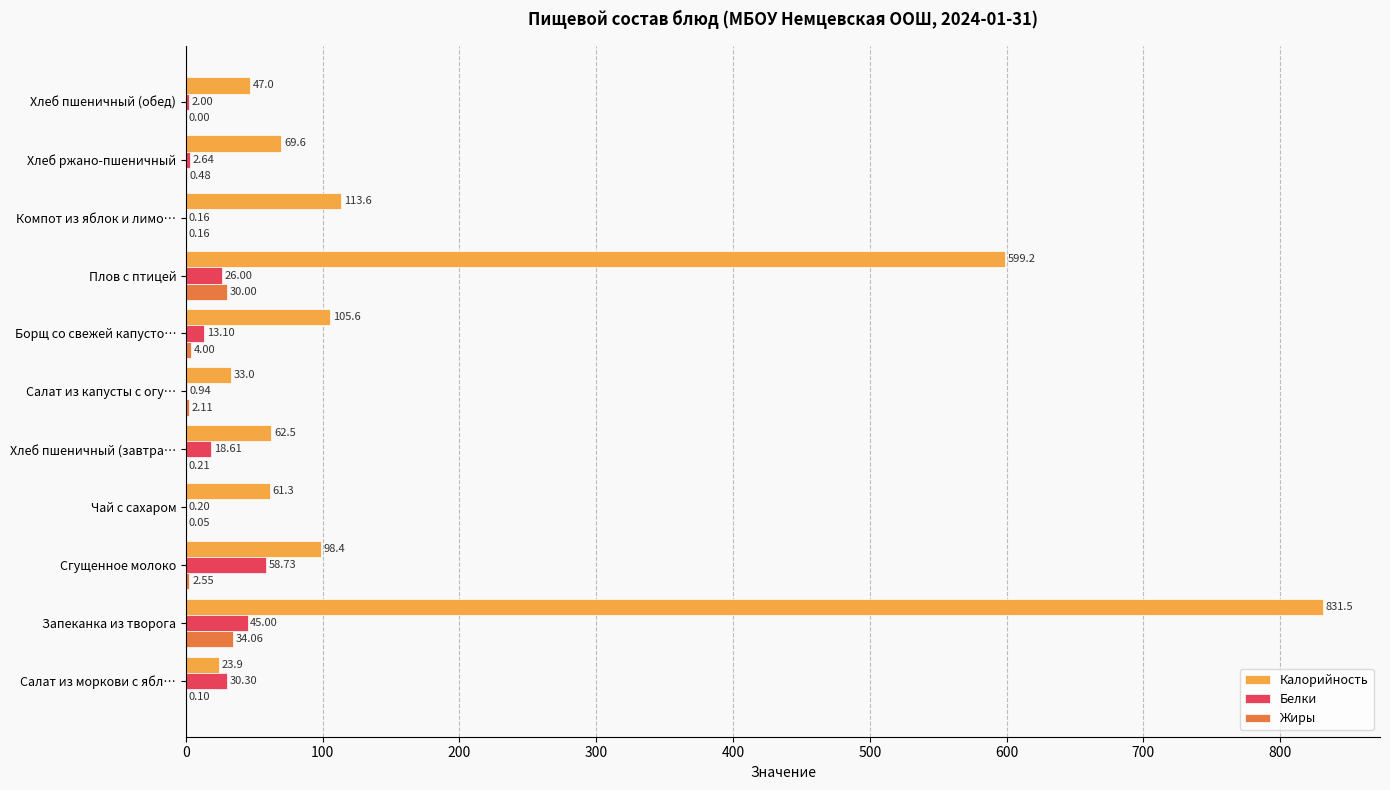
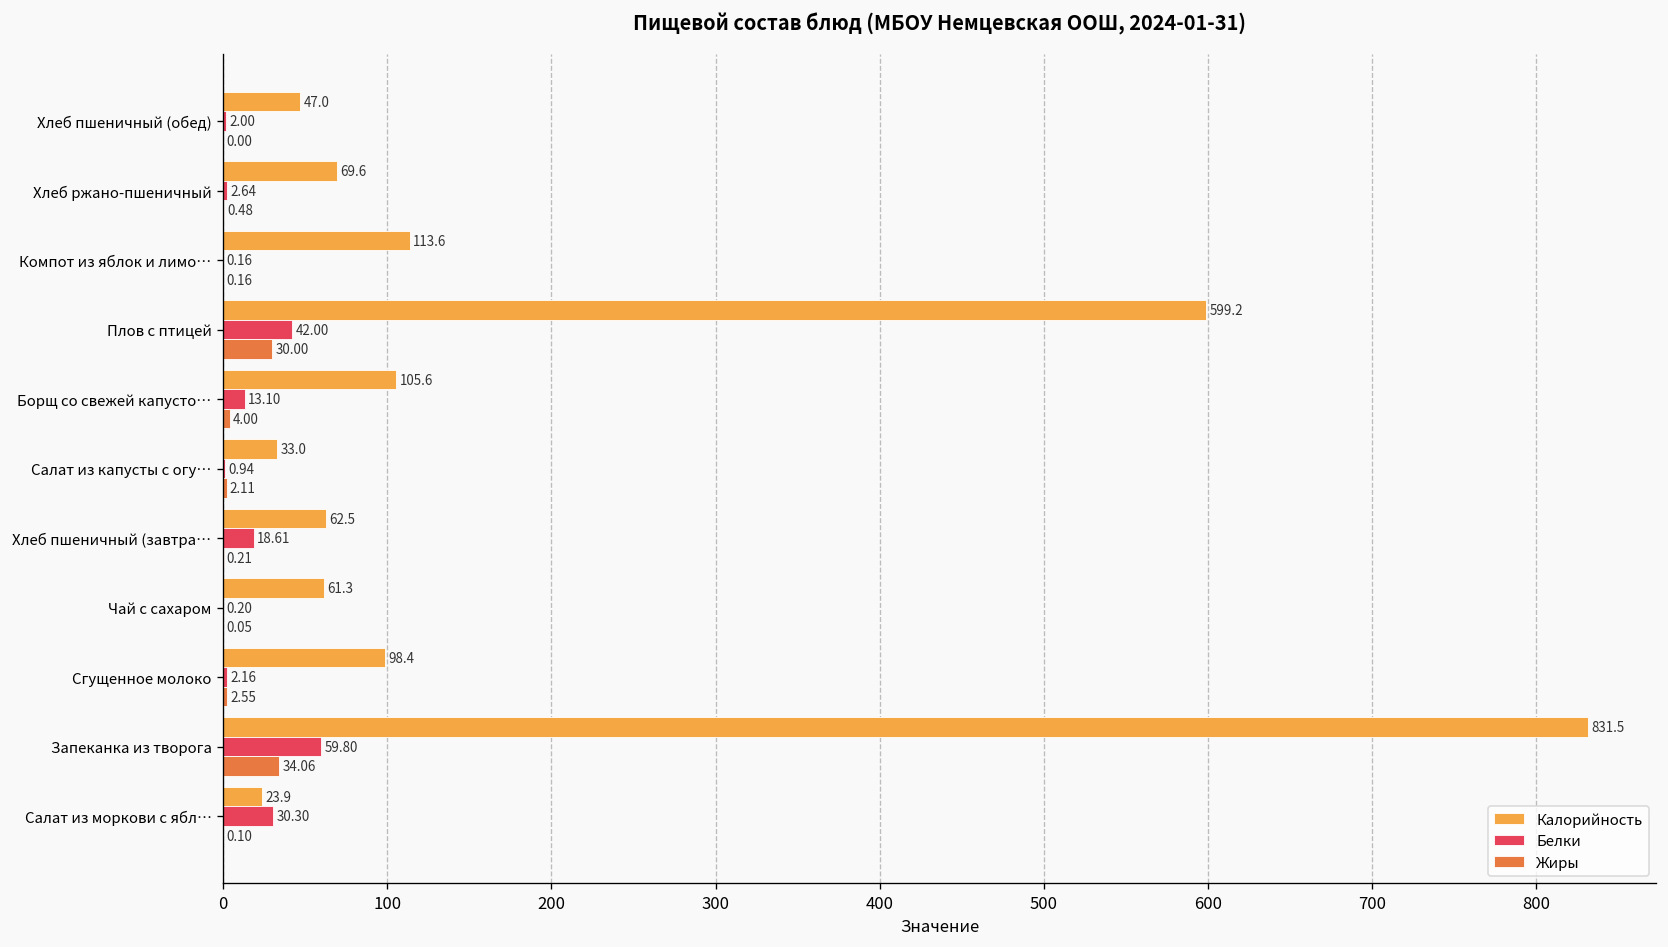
  {
    "Белки": {
      "Хлеб пшеничный (обед)": 2.00,
      "Хлеб ржано-пшеничный": 2.64,
      "Компот из яблок и лимо…": 0.16,
-     "Плов с птицей": 26.00,
+     "Плов с птицей": 42.00,
      "Борщ со свежей капусто…": 13.10,
      "Салат из капусты с огу…": 0.94,
      "Хлеб пшеничный (завтра…": 18.61,
      "Чай с сахаром": 0.20,
-     "Сгущенное молоко": 58.73,
-     "Запеканка из творога": 45.00,
+     "Сгущенное молоко": 2.16,
+     "Запеканка из творога": 59.80,
      "Салат из моркови с ябл…": 30.30
    }
  }
